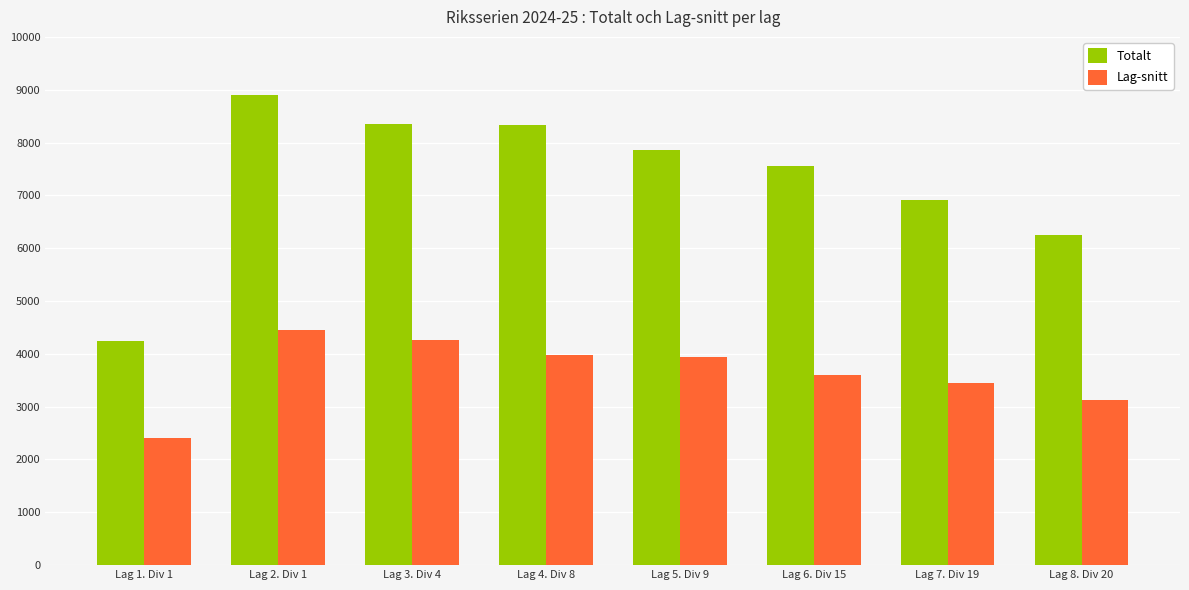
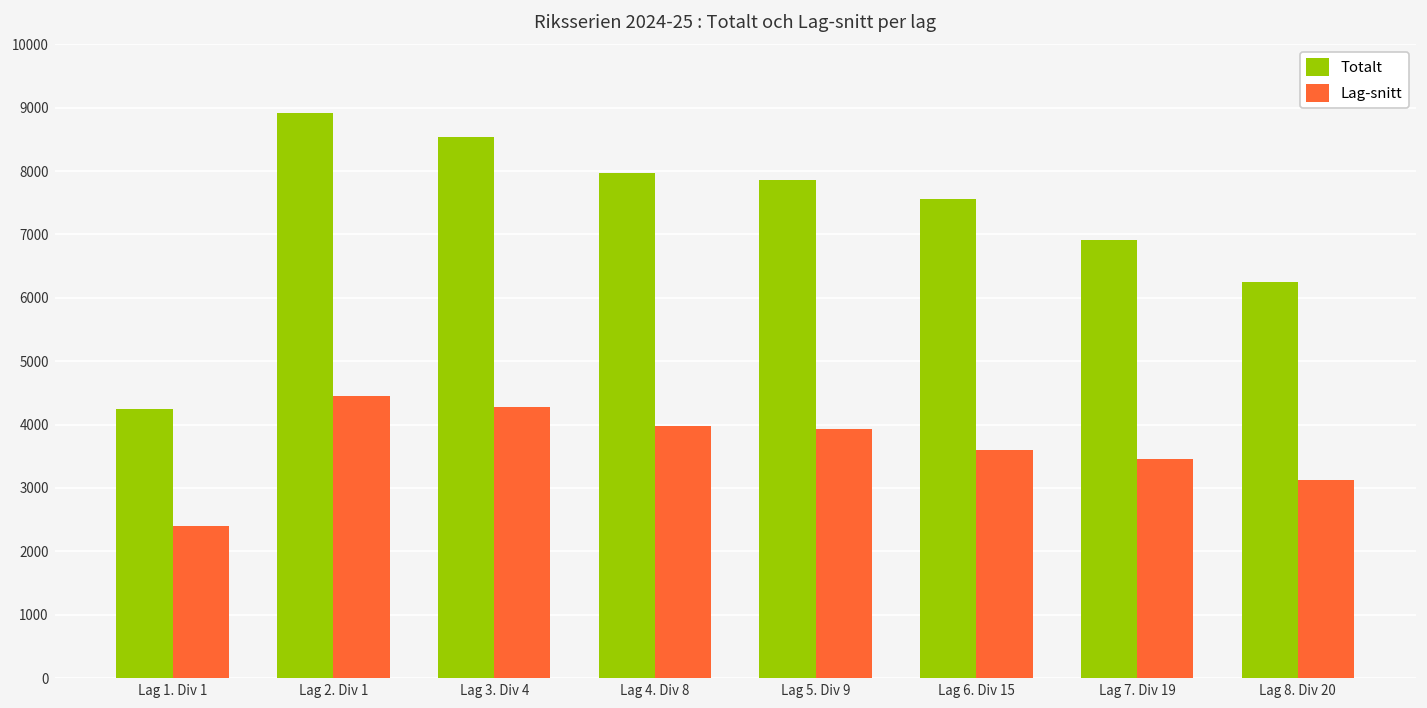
  {
    "Totalt": {
      "Lag 1. Div 1": 4300,
      "Lag 2. Div 1": 8900,
-     "Lag 3. Div 4": 8400,
-     "Lag 4. Div 8": 8300,
+     "Lag 3. Div 4": 8500,
+     "Lag 4. Div 8": 8000,
      "Lag 5. Div 9": 7900,
      "Lag 6. Div 15": 7600,
      "Lag 7. Div 19": 6900,
      "Lag 8. Div 20": 6200
    },
    "Lag-snitt": {
      "Lag 1. Div 1": 2400,
      "Lag 2. Div 1": 4500,
      "Lag 3. Div 4": 4300,
      "Lag 4. Div 8": 4000,
      "Lag 5. Div 9": 3900,
      "Lag 6. Div 15": 3600,
      "Lag 7. Div 19": 3500,
      "Lag 8. Div 20": 3100
    }
  }
